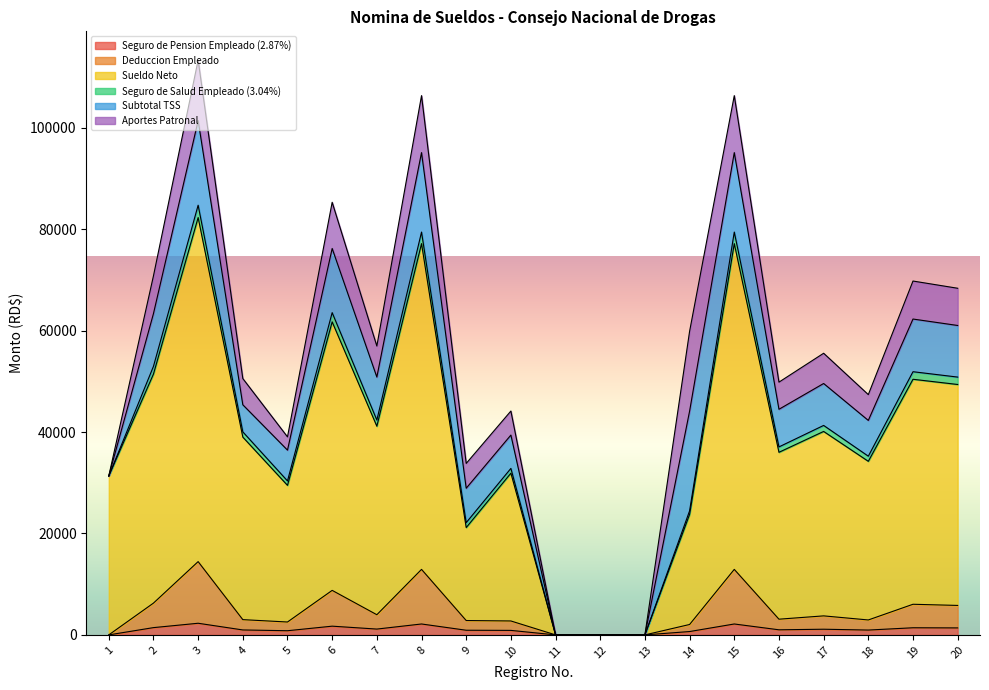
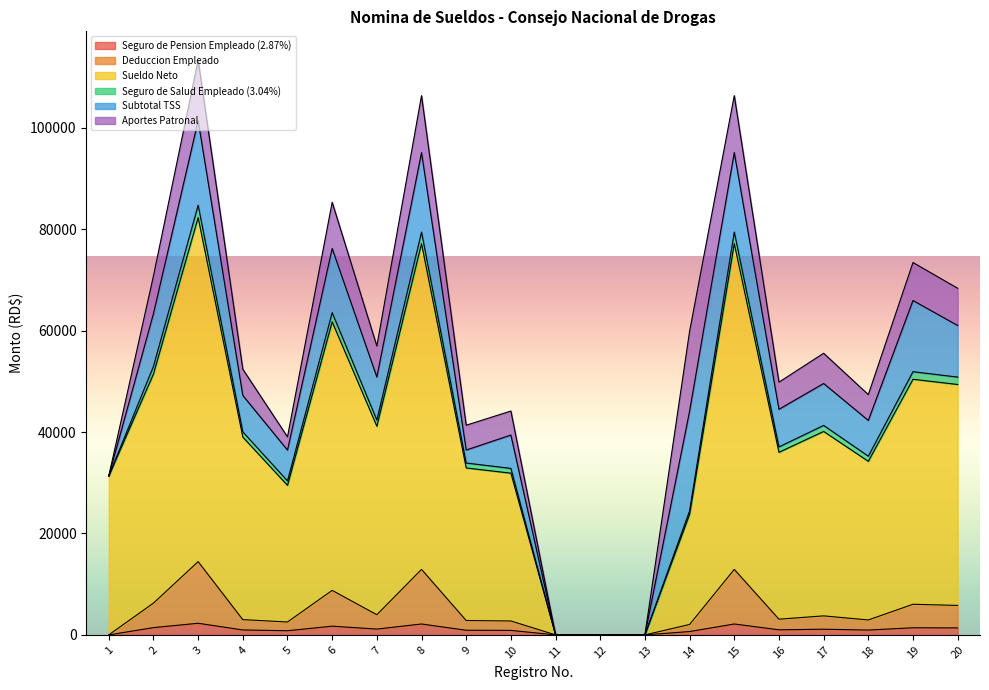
  {
    "Sueldo Neto": {
      "2": 45000,
      "3": 68000,
      "4": 36000,
      "5": 27000,
      "6": 53000,
      "7": 37000,
      "8": 64000,
-     "9": 18000,
+     "9": 30000,
      "10": 29000,
      "14": 22000,
      "15": 64000,
      "16": 33000,
      "17": 36000,
      "18": 31000,
      "19": 44000,
      "20": 44000
    },
    "Seguro de Salud Empleado (3.04%)": {
      "2": 2000,
      "3": 2000,
      "4": 1000,
      "5": 1000,
      "6": 2000,
      "7": 1000,
      "8": 2000,
      "9": 1000,
      "10": 1000,
      "14": 1000,
      "15": 2000,
      "16": 1000,
      "17": 1000,
      "18": 1000,
      "19": 1000,
      "20": 1000
    },
    "Subtotal TSS": {
      "2": 10000,
-     "4": 5000,
+     "4": 7000,
      "5": 6000,
      "6": 13000,
      "7": 8000,
      "8": 16000,
-     "9": 7000,
+     "9": 3000,
      "10": 7000,
      "14": 20000,
      "15": 16000,
      "16": 7000,
      "17": 8000,
      "18": 7000,
-     "19": 10000,
+     "19": 14000,
      "20": 10000
    },
    "Aportes Patronal": {
      "2": 7000,
      "4": 5000,
      "5": 3000,
      "6": 9000,
      "7": 6000,
      "8": 11000,
      "9": 5000,
      "10": 5000,
      "14": 16000,
      "15": 11000,
      "16": 5000,
      "17": 6000,
      "18": 5000,
      "19": 7000,
      "20": 7000
    }
  }
